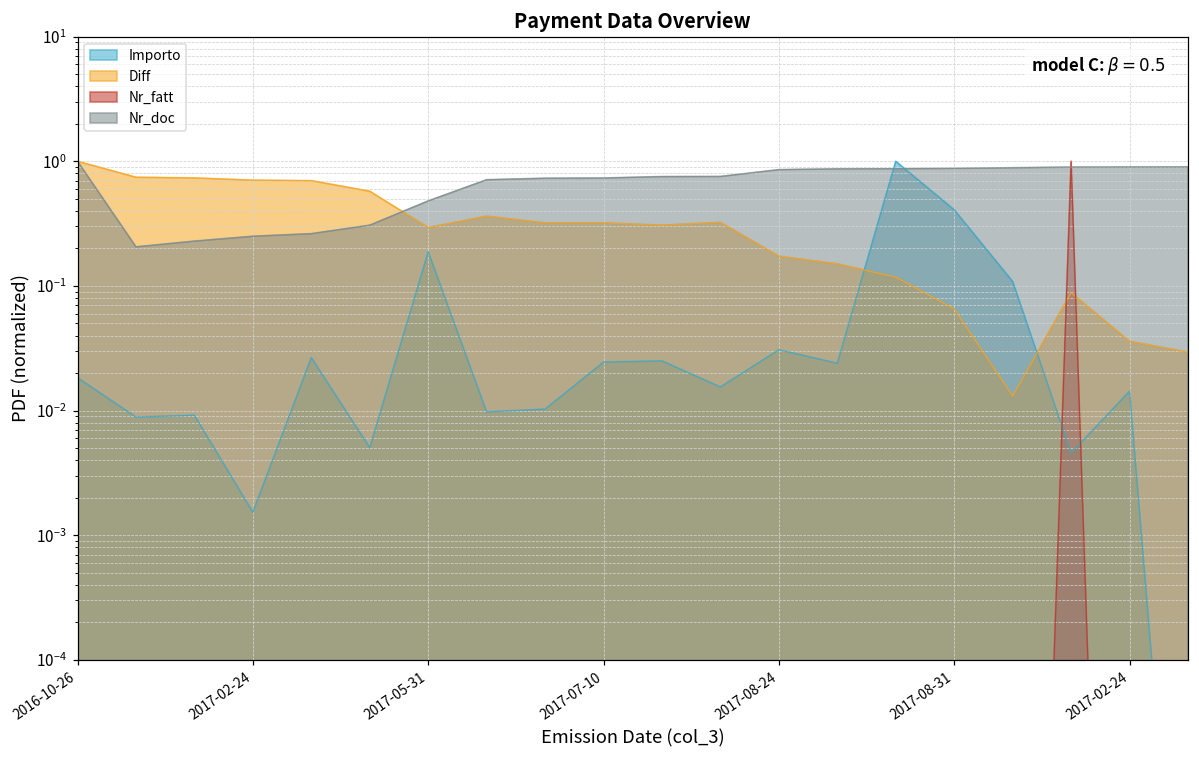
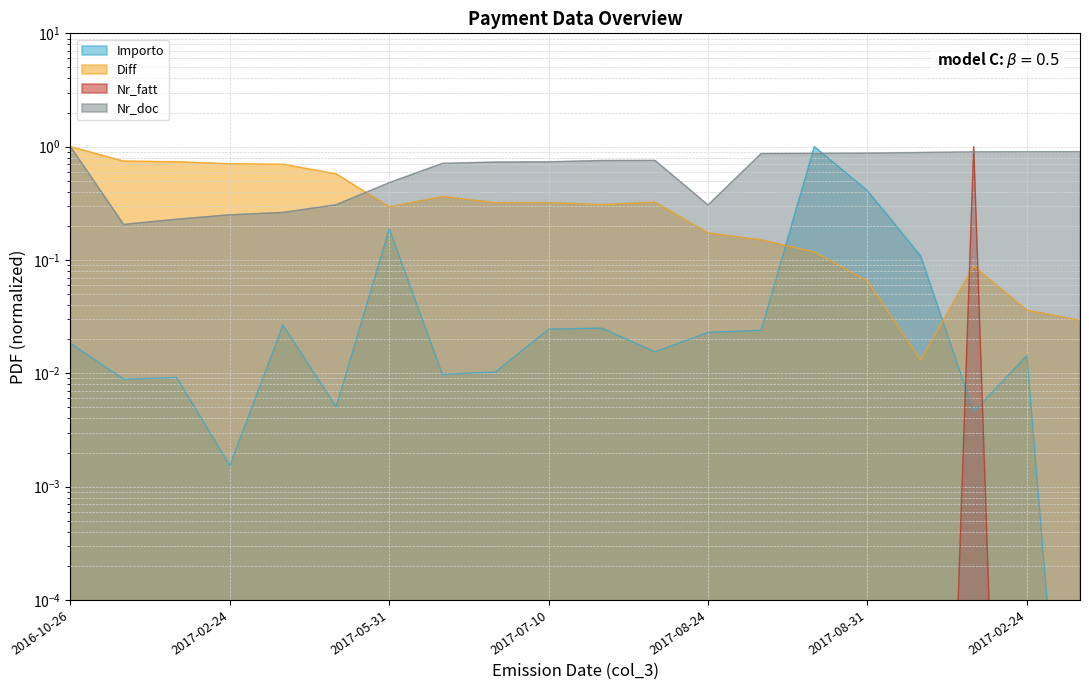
  {
    "Importo": {
      "2016-10-26": 0.018,
      "2017-05-31": 0.19,
-     "2017-08-24": 0.031
+     "2017-08-24": 0.023
    },
    "Diff": {
      "2017-05-31": 0.29,
      "2017-08-24": 0.17
    },
    "Nr_doc": {
      "2017-05-31": 0.48,
-     "2017-08-24": 0.9
+     "2017-08-24": 0.31
    }
  }
